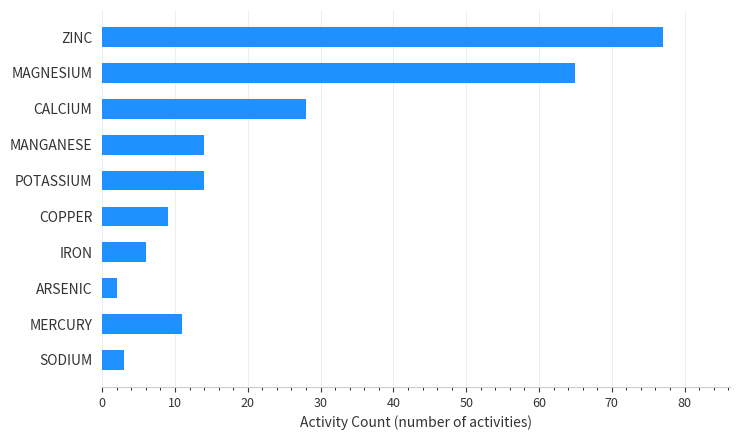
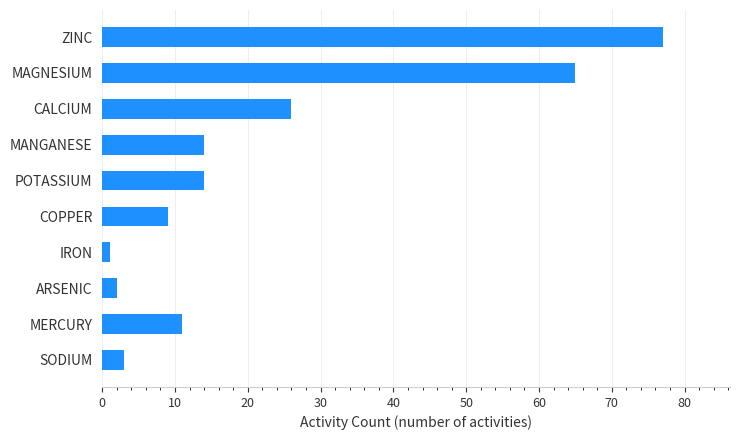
  {
    "ZINC": 77,
    "MAGNESIUM": 65,
-   "CALCIUM": 28,
+   "CALCIUM": 26,
    "MANGANESE": 14,
    "POTASSIUM": 14,
    "COPPER": 9,
-   "IRON": 6,
+   "IRON": 1,
    "ARSENIC": 2,
    "MERCURY": 11,
    "SODIUM": 3
  }
